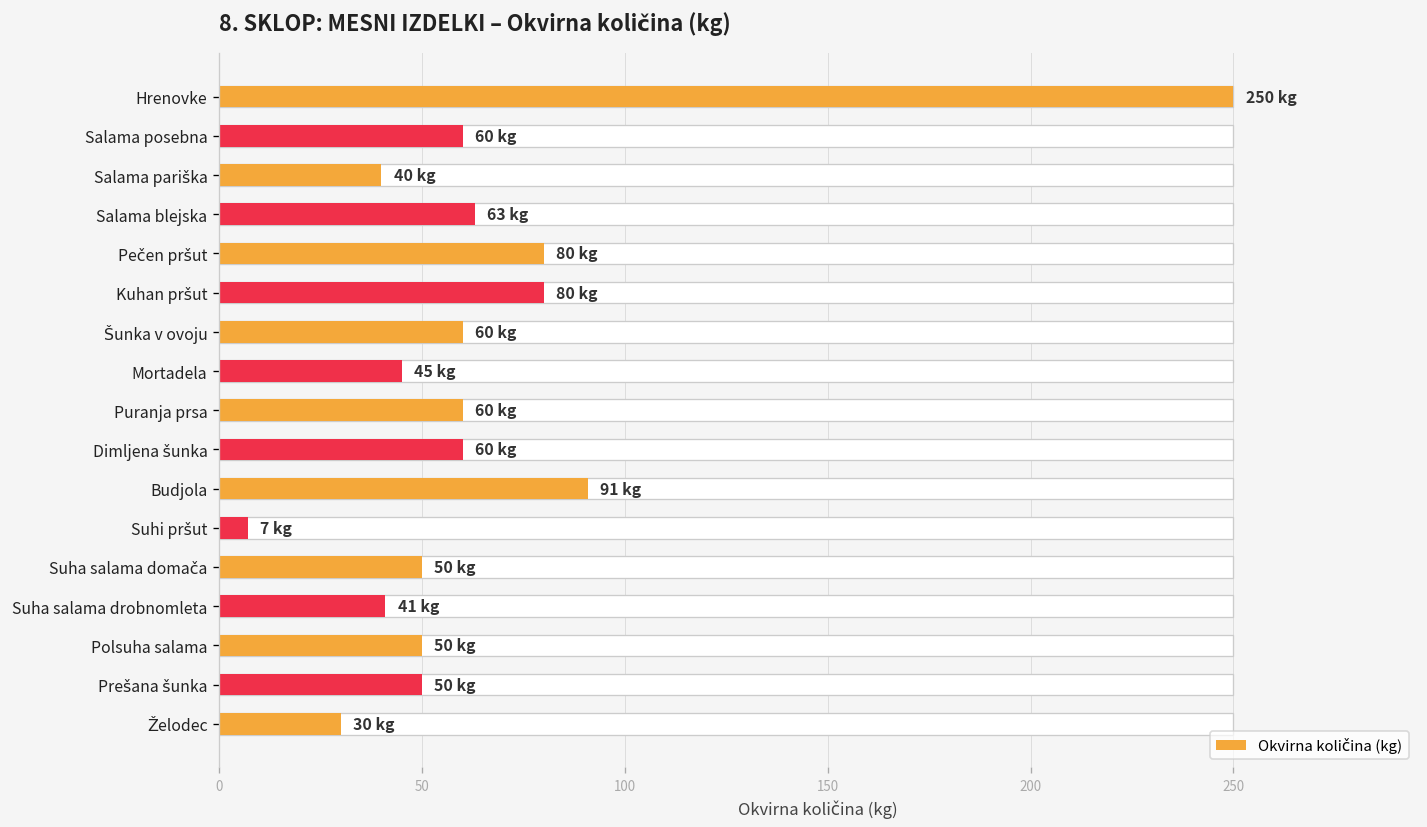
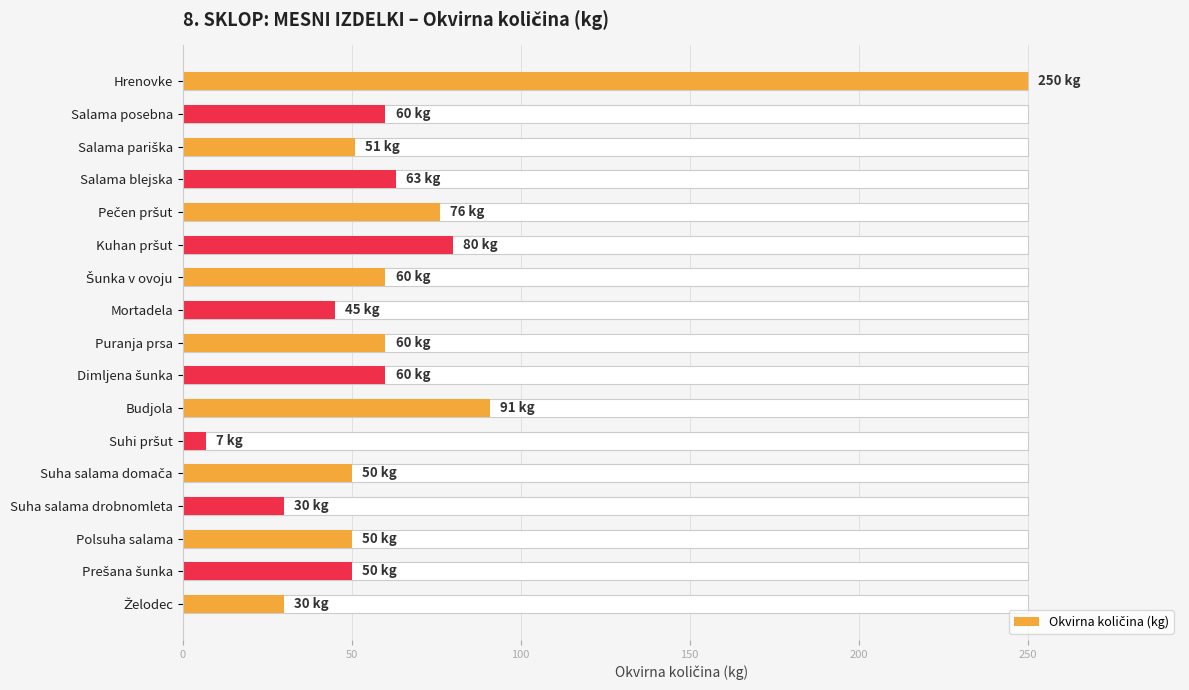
  {
    "Okvirna količina (kg)": {
      "Hrenovke": 250,
-     "Salama pariška": 40,
-     "Pečen pršut": 80,
-     "Suha salama drobnomleta": 41
+     "Salama pariška": 51,
+     "Pečen pršut": 76,
+     "Suha salama drobnomleta": 30
    }
  }
